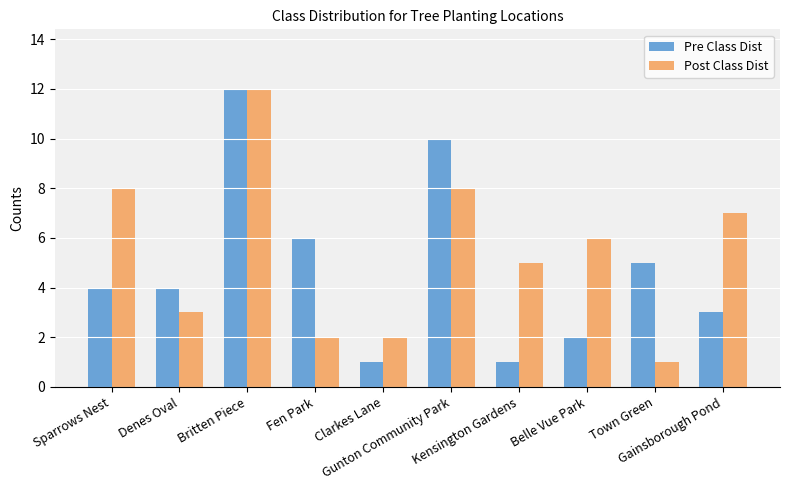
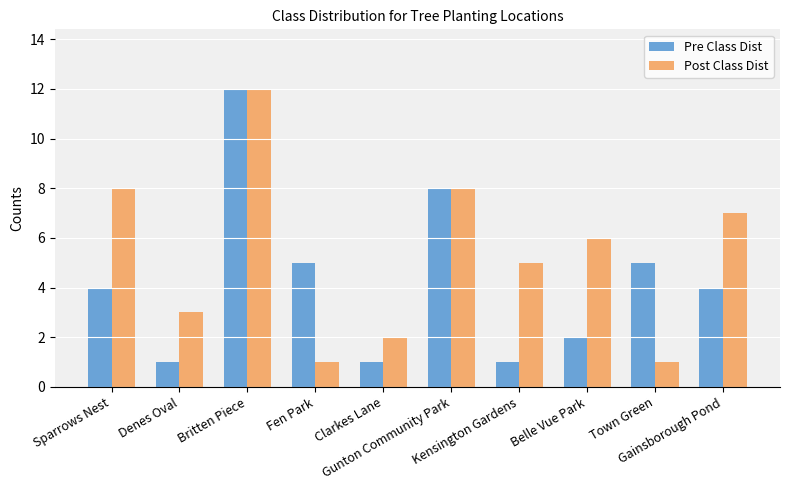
  {
    "Pre Class Dist": {
      "Sparrows Nest": 4,
-     "Denes Oval": 4,
+     "Denes Oval": 1,
      "Britten Piece": 12,
-     "Fen Park": 6,
+     "Fen Park": 5,
      "Clarkes Lane": 1,
-     "Gunton Community Park": 10,
+     "Gunton Community Park": 8,
      "Kensington Gardens": 1,
      "Belle Vue Park": 2,
      "Town Green": 5,
-     "Gainsborough Pond": 3
+     "Gainsborough Pond": 4
    },
    "Post Class Dist": {
      "Sparrows Nest": 8,
      "Denes Oval": 3,
      "Britten Piece": 12,
-     "Fen Park": 2,
+     "Fen Park": 1,
      "Clarkes Lane": 2,
      "Gunton Community Park": 8,
      "Kensington Gardens": 5,
      "Belle Vue Park": 6,
      "Town Green": 1,
      "Gainsborough Pond": 7
    }
  }
